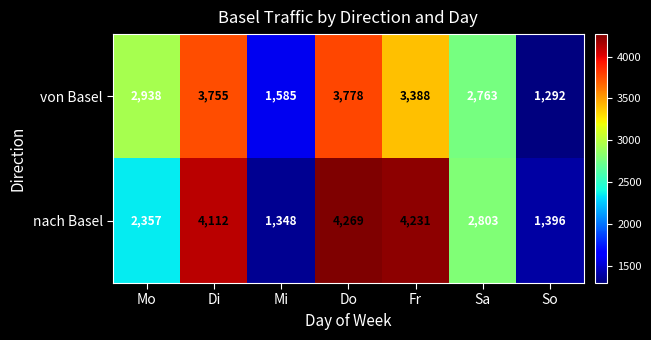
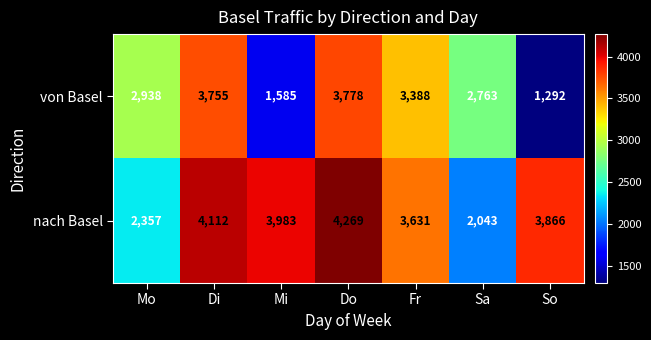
  {
    "von Basel": {
      "Mo": "2,938",
      "Di": "3,755",
      "Mi": "1,585",
      "Do": "3,778",
      "Fr": "3,388",
      "Sa": "2,763",
      "So": "1,292"
    },
    "nach Basel": {
      "Mo": "2,357",
      "Di": "4,112",
-     "Mi": "1,348",
+     "Mi": "3,983",
      "Do": "4,269",
-     "Fr": "4,231",
-     "Sa": "2,803",
-     "So": "1,396"
+     "Fr": "3,631",
+     "Sa": "2,043",
+     "So": "3,866"
    }
  }
